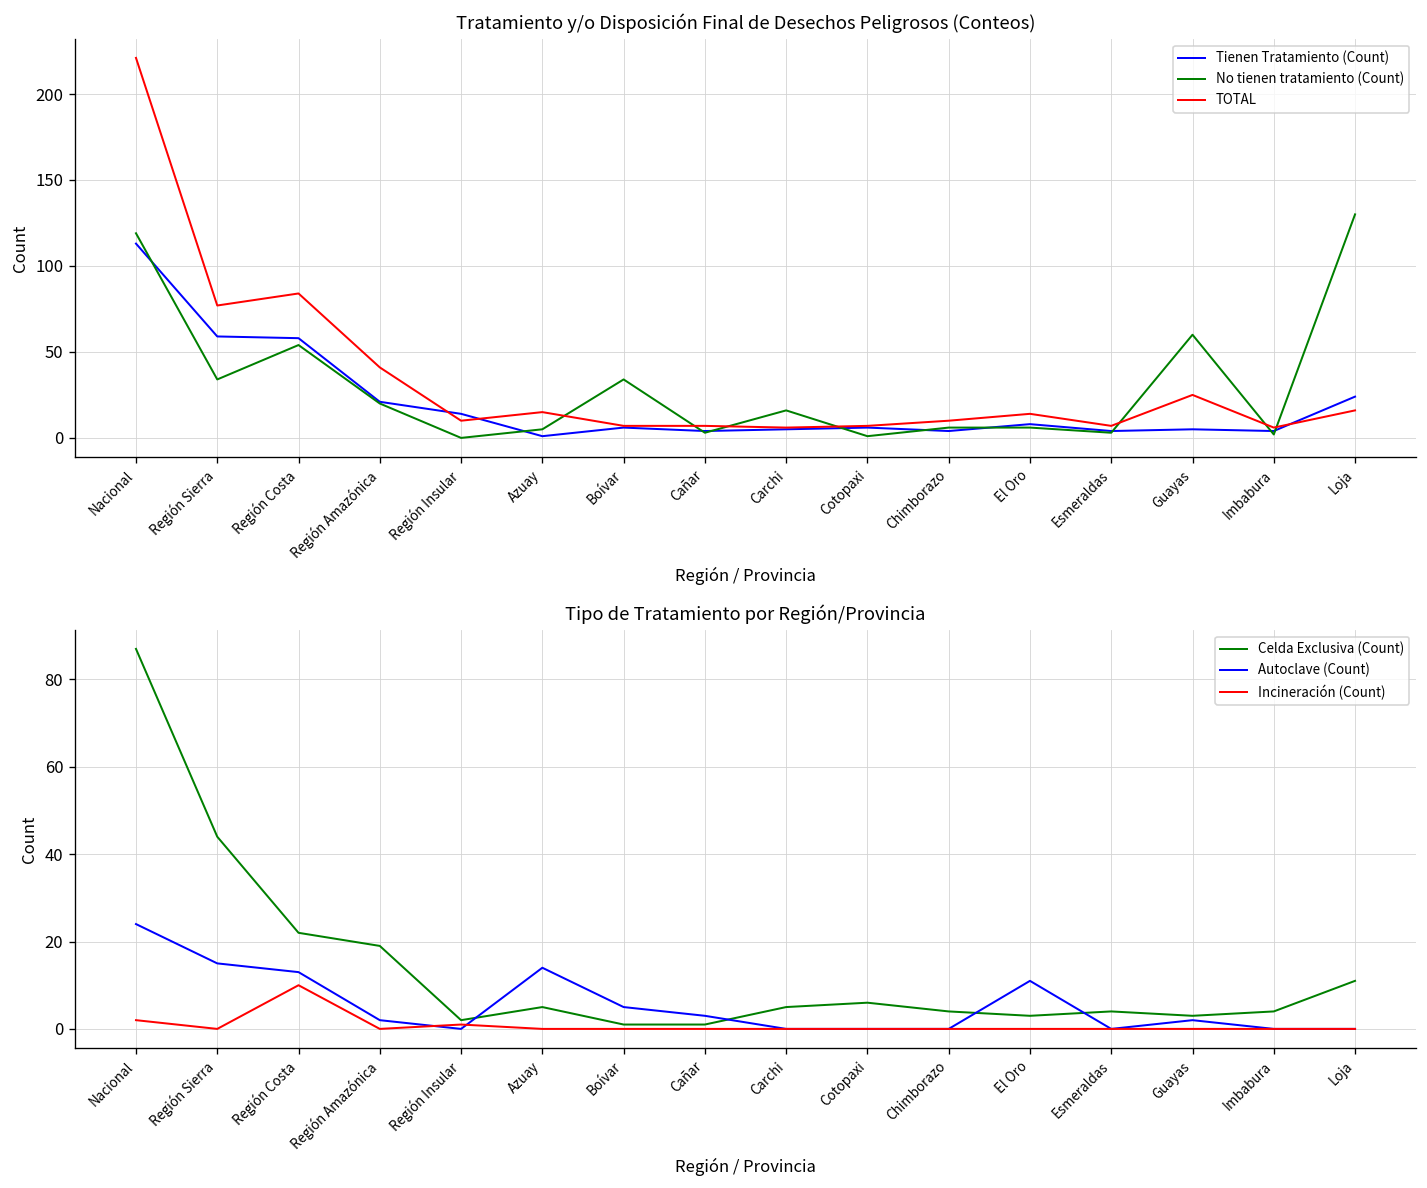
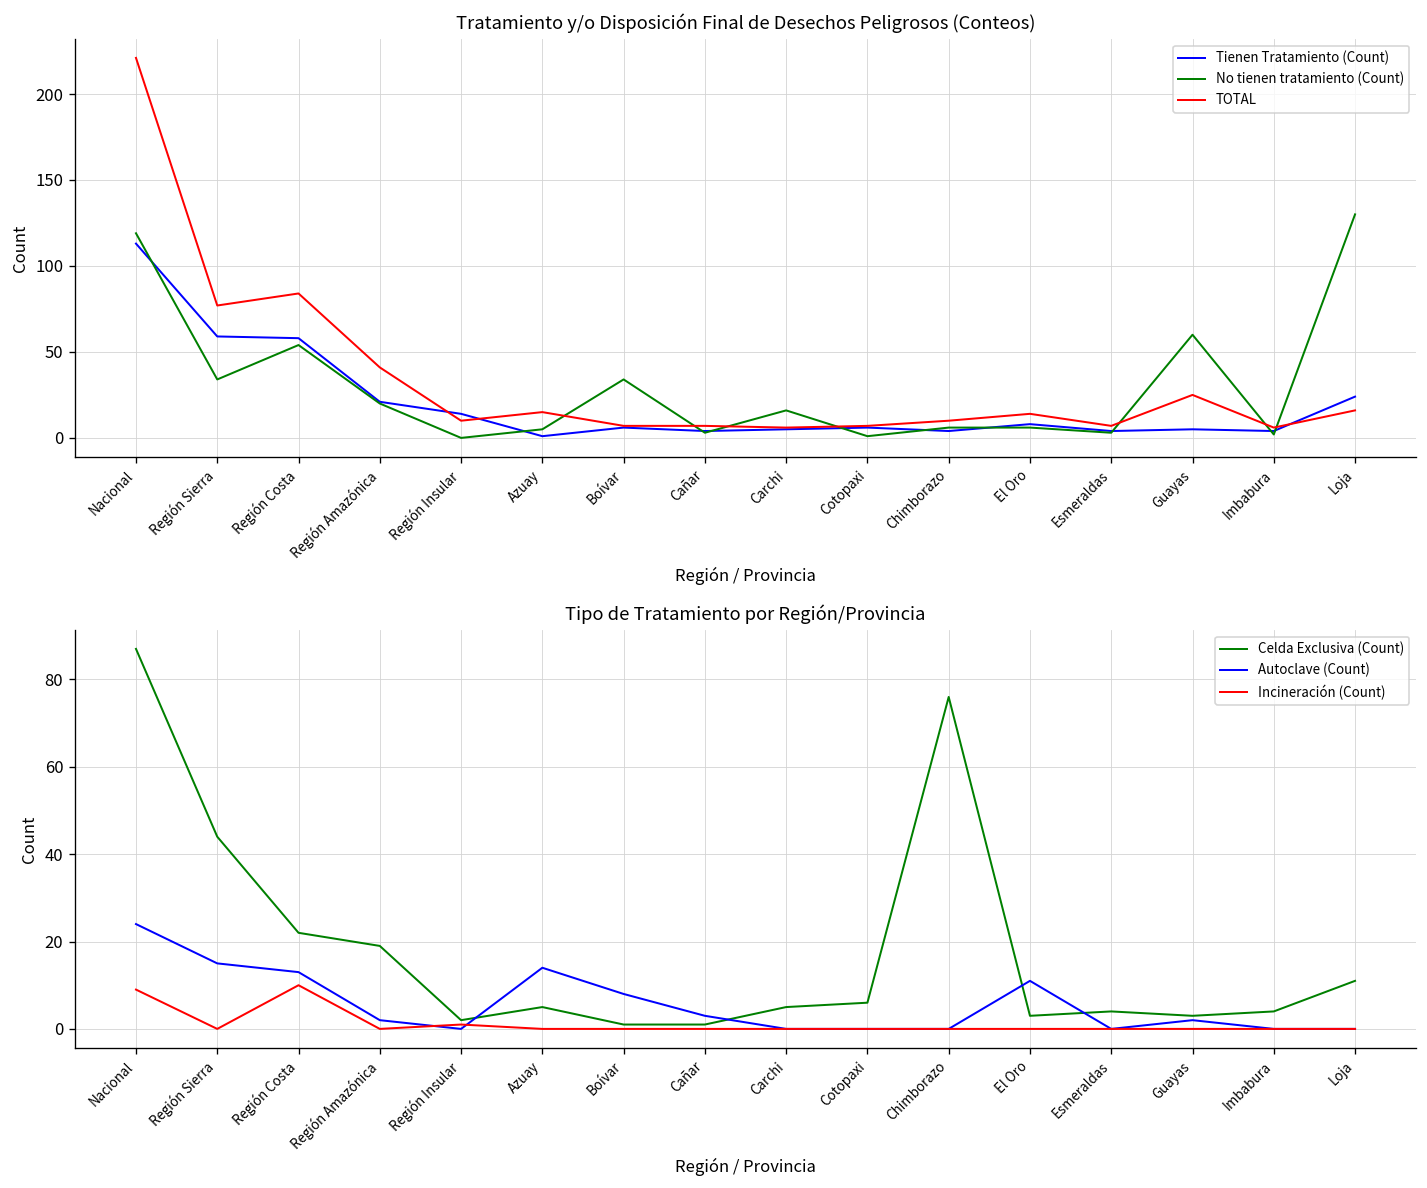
  {
    "Tratamiento y/o Disposición Final de Desechos Peligrosos (Conteos)": {
      "Tienen Tratamiento (Count)": {
        "Nacional": 113,
        "Región Sierra": 59,
        "Región Costa": 58,
        "Región Insular": 14,
        "Azuay": 1,
        "Chimborazo": 4,
        "El Oro": 8,
        "Guayas": 5,
        "Imbabura": 4,
        "Loja": 24
      },
      "No tienen tratamiento (Count)": {
        "Nacional": 119,
        "Región Sierra": 34,
        "Región Costa": 54,
        "Región Insular": 0,
        "Azuay": 5,
        "Boívar": 34,
        "Carchi": 16,
        "Cotopaxi": 1,
        "Chimborazo": 6,
        "El Oro": 6,
        "Guayas": 60,
        "Imbabura": 2,
        "Loja": 130
      },
      "TOTAL": {
        "Nacional": 221,
        "Región Sierra": 77,
        "Región Costa": 84,
        "Región Amazónica": 41,
        "Región Insular": 10,
        "Azuay": 15,
        "Cañar": 7,
        "Chimborazo": 10,
        "El Oro": 14,
        "Esmeraldas": 7,
        "Guayas": 25,
        "Imbabura": 6,
        "Loja": 16
      }
    },
    "Tipo de Tratamiento por Región/Provincia": {
      "Celda Exclusiva (Count)": {
        "Nacional": 87,
        "Región Sierra": 44,
        "Región Costa": 22,
        "Región Amazónica": 19,
        "Región Insular": 2,
        "Azuay": 5,
        "Boívar": 1,
        "Cañar": 1,
        "Carchi": 5,
        "Cotopaxi": 6,
-       "Chimborazo": 4,
+       "Chimborazo": 76,
        "El Oro": 3,
        "Esmeraldas": 4,
        "Guayas": 3,
        "Imbabura": 4,
        "Loja": 11
      },
      "Autoclave (Count)": {
        "Nacional": 24,
        "Región Sierra": 15,
        "Región Costa": 13,
        "Región Amazónica": 2,
        "Región Insular": 0,
        "Azuay": 14,
-       "Boívar": 5,
+       "Boívar": 8,
        "Cañar": 3,
        "El Oro": 11,
        "Guayas": 2
      },
      "Incineración (Count)": {
-       "Nacional": 2,
+       "Nacional": 9,
        "Región Sierra": 0,
        "Región Costa": 10,
        "Región Amazónica": 0,
        "Región Insular": 1,
        "Azuay": 0,
        "Boívar": 0,
        "Cañar": 0,
        "El Oro": 0,
        "Guayas": 0
      }
    }
  }
